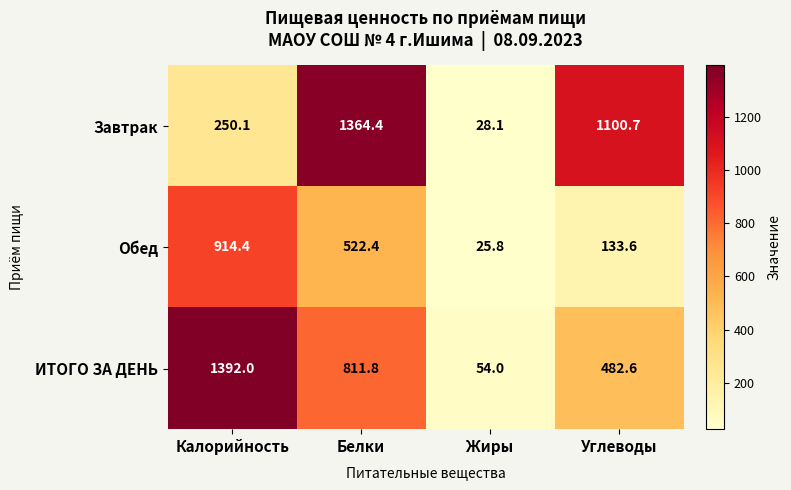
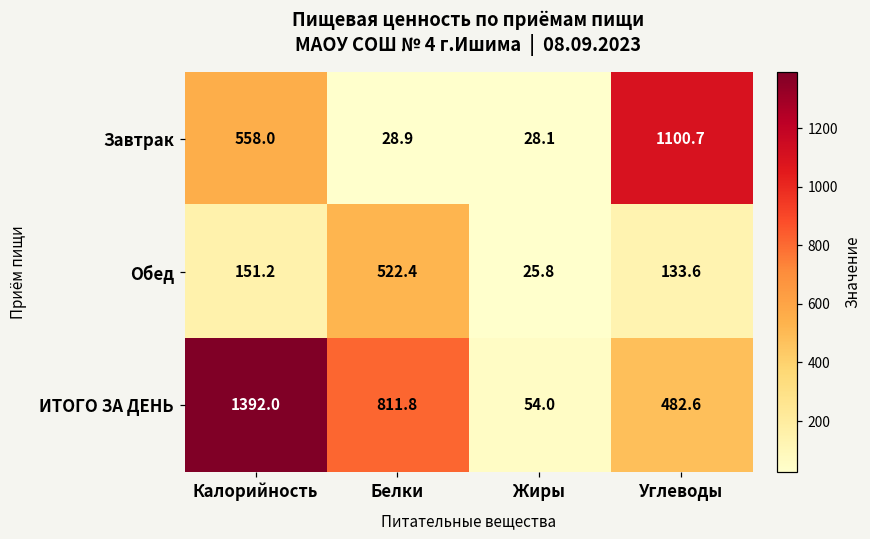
  {
    "Завтрак": {
-     "Калорийность": 250.1,
-     "Белки": 1364.4,
+     "Калорийность": 558.0,
+     "Белки": 28.9,
      "Жиры": 28.1,
      "Углеводы": 1100.7
    },
    "Обед": {
-     "Калорийность": 914.4,
+     "Калорийность": 151.2,
      "Белки": 522.4,
      "Жиры": 25.8,
      "Углеводы": 133.6
    },
    "ИТОГО ЗА ДЕНЬ": {
      "Калорийность": 1392.0,
      "Белки": 811.8,
      "Жиры": 54.0,
      "Углеводы": 482.6
    }
  }
